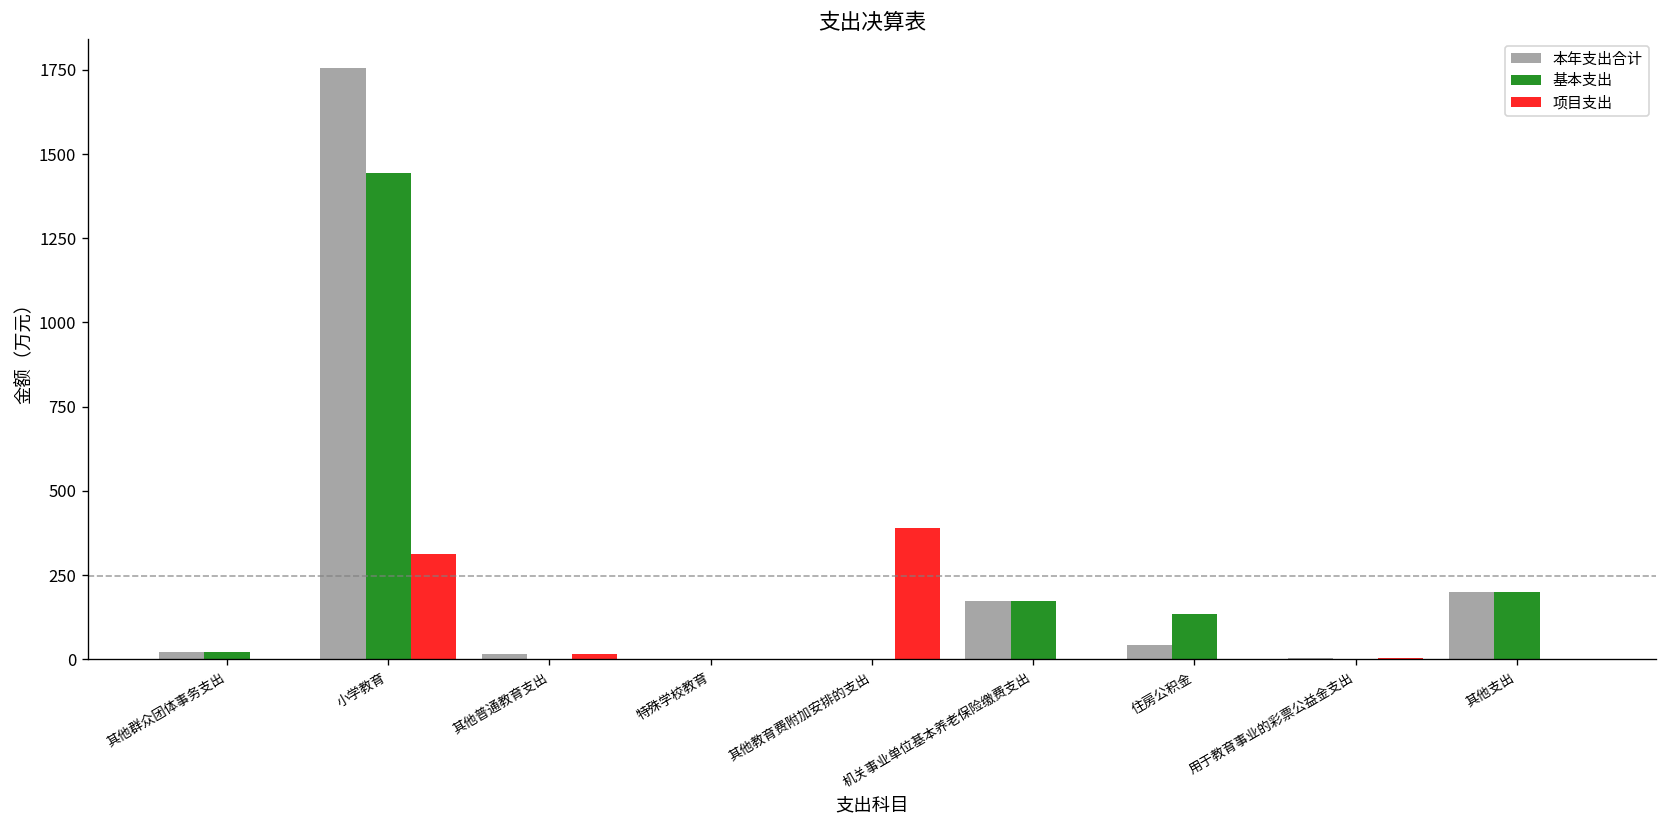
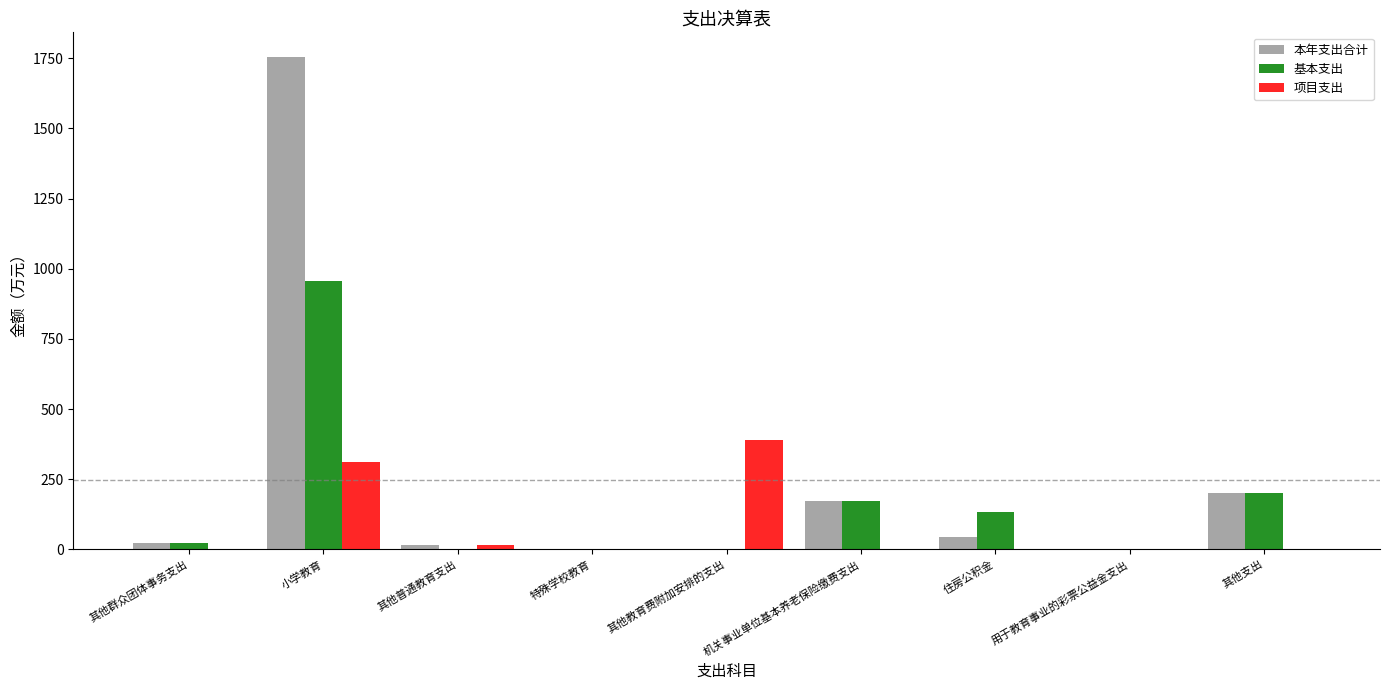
  {
    "本年支出合计": {
      "其他群众团体事务支出": 20,
      "小学教育": 1750,
      "其他普通教育支出": 20,
      "机关事业单位基本养老保险缴费支出": 170,
      "住房公积金": 40,
      "其他支出": 200
    },
    "基本支出": {
      "其他群众团体事务支出": 20,
-     "小学教育": 1440,
+     "小学教育": 960,
      "特殊学校教育": 0,
      "其他教育费附加安排的支出": 0,
      "机关事业单位基本养老保险缴费支出": 170,
      "住房公积金": 130,
      "用于教育事业的彩票公益金支出": 0,
      "其他支出": 200
    },
    "项目支出": {
      "其他群众团体事务支出": 0,
      "小学教育": 310,
      "其他普通教育支出": 20,
      "其他教育费附加安排的支出": 390,
      "机关事业单位基本养老保险缴费支出": 0,
      "住房公积金": 0,
      "其他支出": 0
    }
  }
